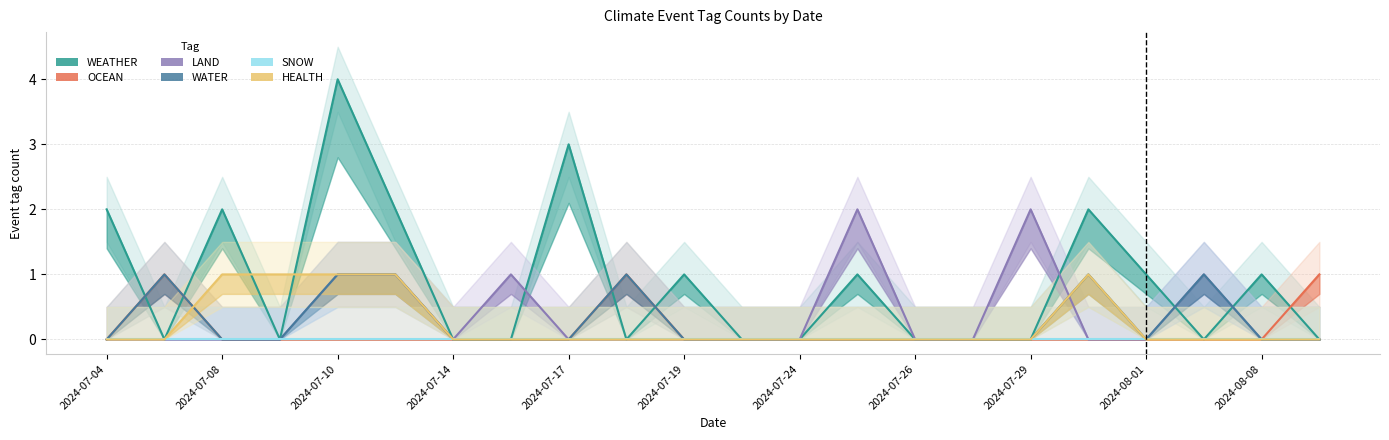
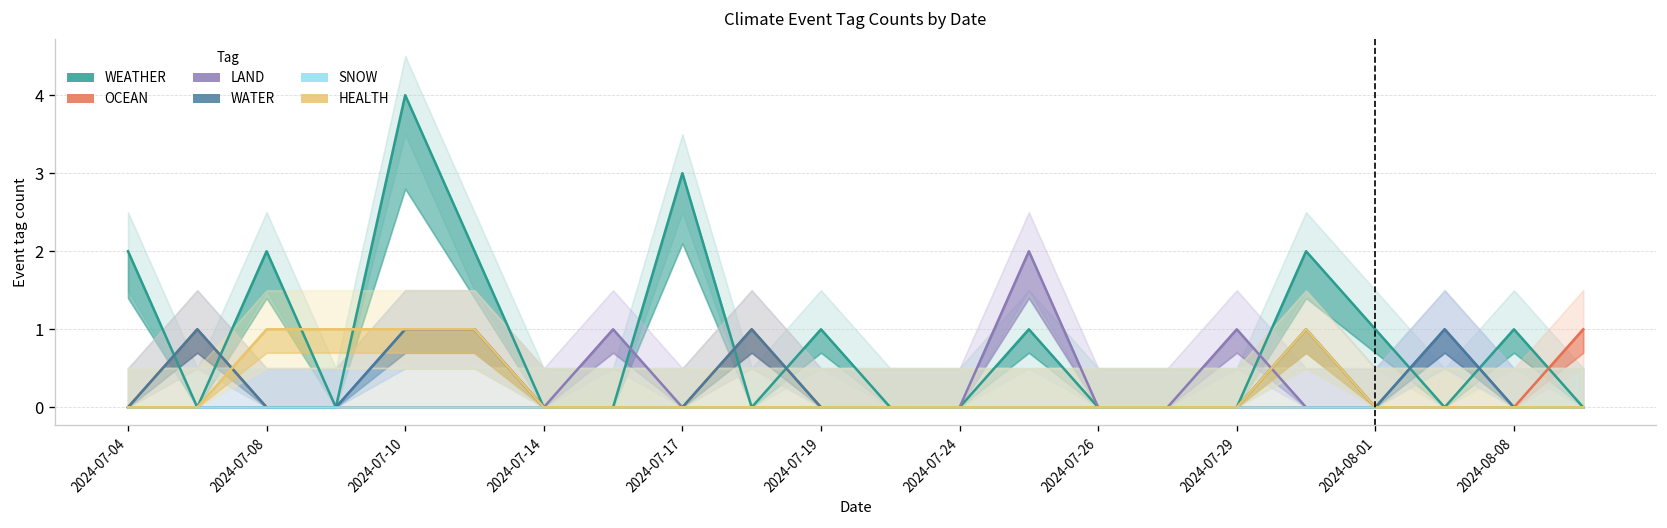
  {
    "LAND": {
-     "2024-07-29": 2
+     "2024-07-29": 1
    },
    "HEALTH": {
      "2024-07-08": 1
    }
  }
